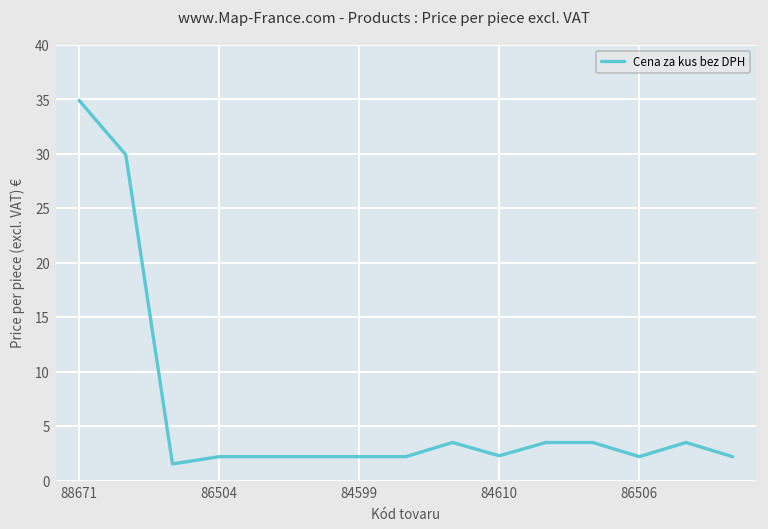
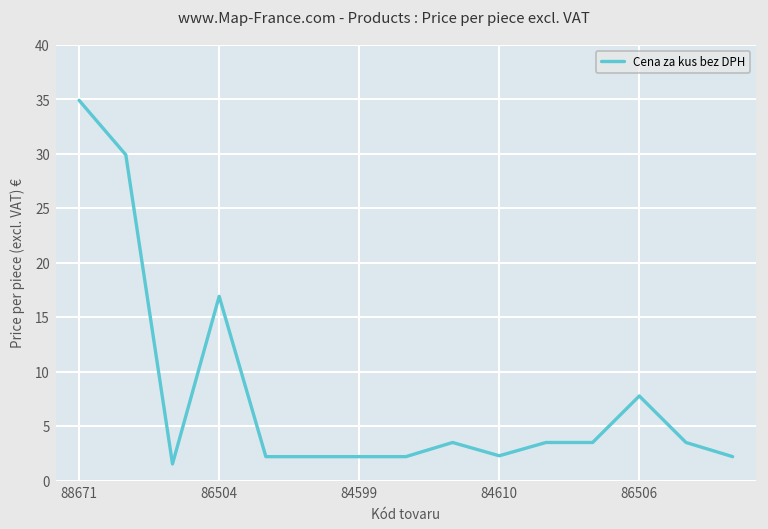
  {
    "88671": 35,
-   "86504": 2,
+   "86504": 17,
    "84599": 2,
    "84610": 2,
-   "86506": 2
+   "86506": 8
  }
